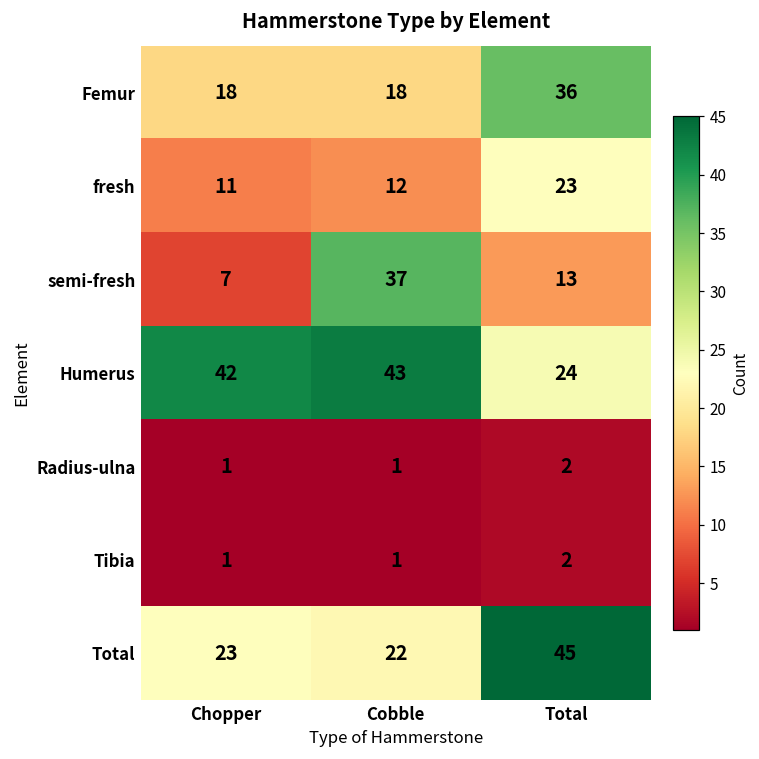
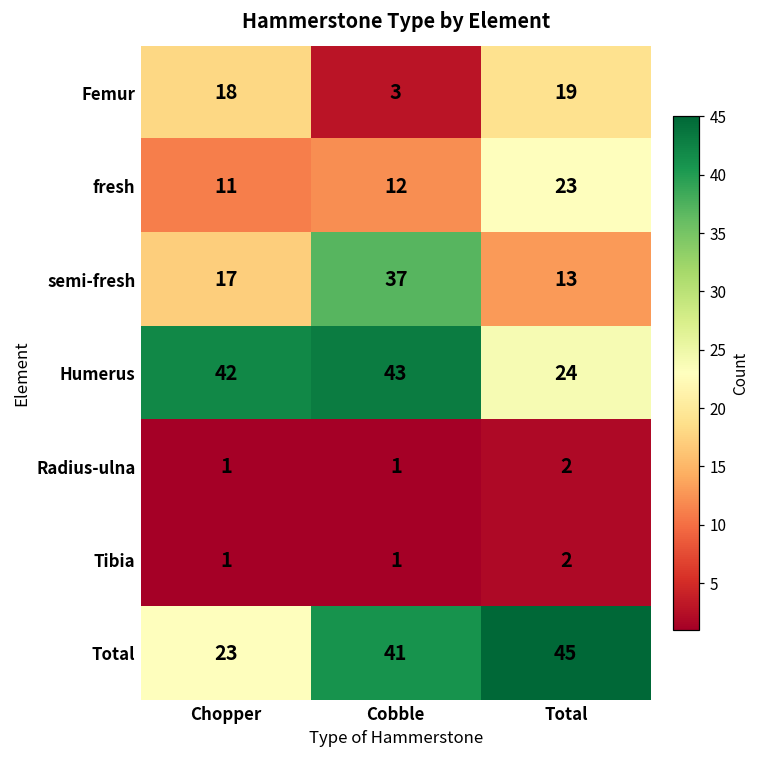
  {
    "Femur": {
      "Chopper": 18,
-     "Cobble": 18,
-     "Total": 36
+     "Cobble": 3,
+     "Total": 19
    },
    "fresh": {
      "Chopper": 11,
      "Cobble": 12,
      "Total": 23
    },
    "semi-fresh": {
-     "Chopper": 7,
+     "Chopper": 17,
      "Cobble": 37,
      "Total": 13
    },
    "Humerus": {
      "Chopper": 42,
      "Cobble": 43,
      "Total": 24
    },
    "Radius-ulna": {
      "Chopper": 1,
      "Cobble": 1,
      "Total": 2
    },
    "Tibia": {
      "Chopper": 1,
      "Cobble": 1,
      "Total": 2
    },
    "Total": {
      "Chopper": 23,
-     "Cobble": 22,
+     "Cobble": 41,
      "Total": 45
    }
  }
